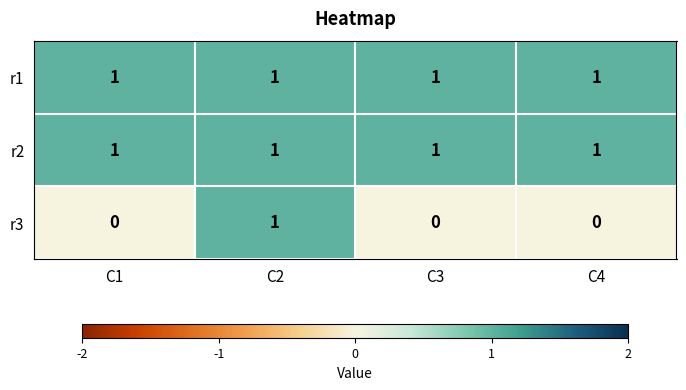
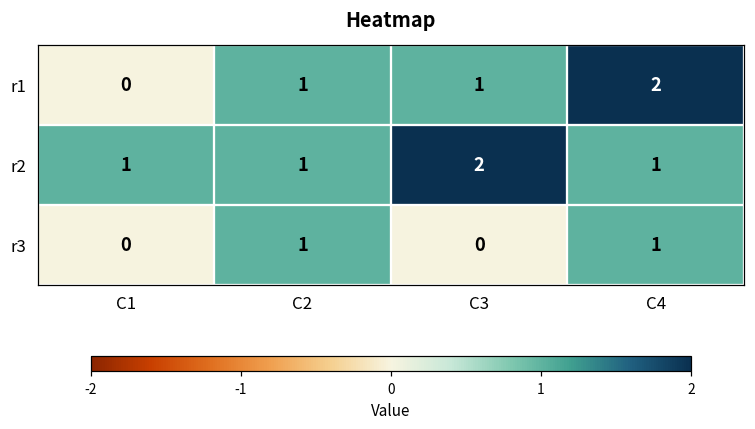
  {
    "r1": {
-     "C1": 1,
+     "C1": 0,
      "C2": 1,
      "C3": 1,
-     "C4": 1
+     "C4": 2
    },
    "r2": {
      "C1": 1,
      "C2": 1,
-     "C3": 1,
+     "C3": 2,
      "C4": 1
    },
    "r3": {
      "C1": 0,
      "C2": 1,
      "C3": 0,
-     "C4": 0
+     "C4": 1
    }
  }
